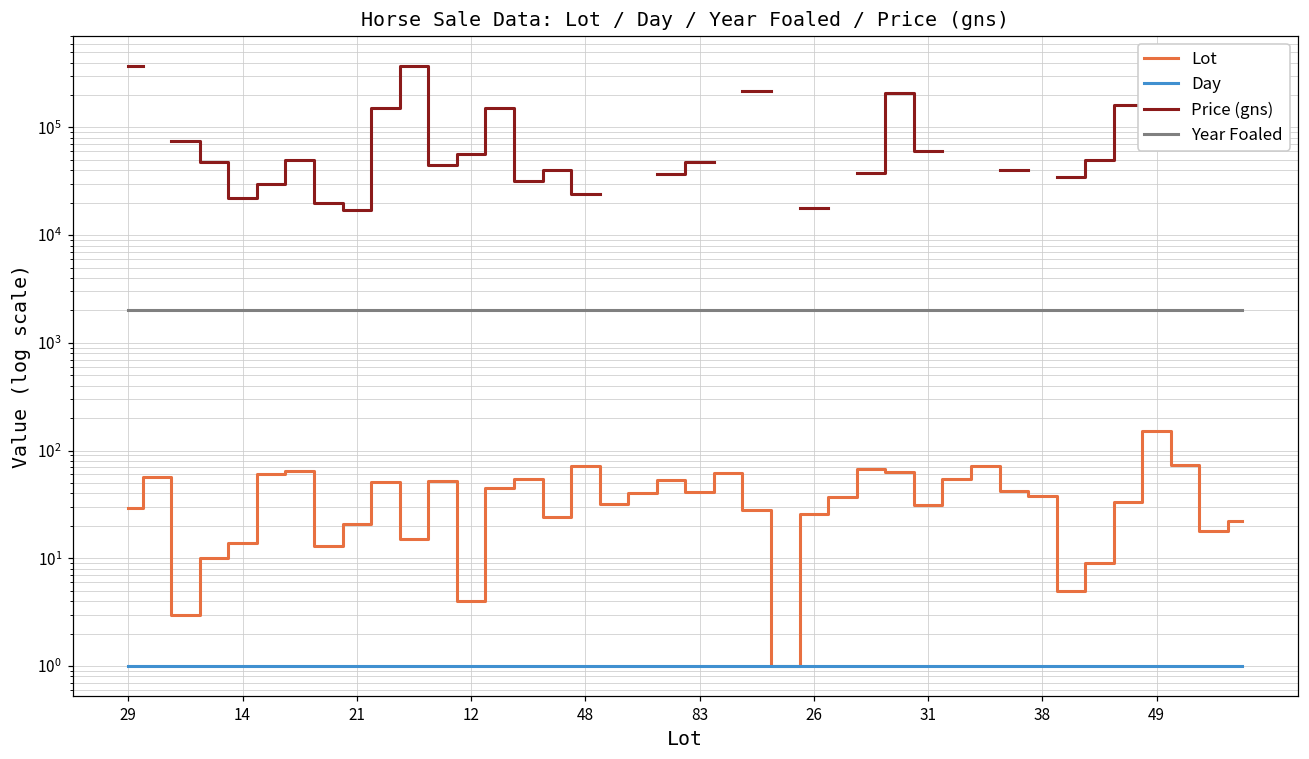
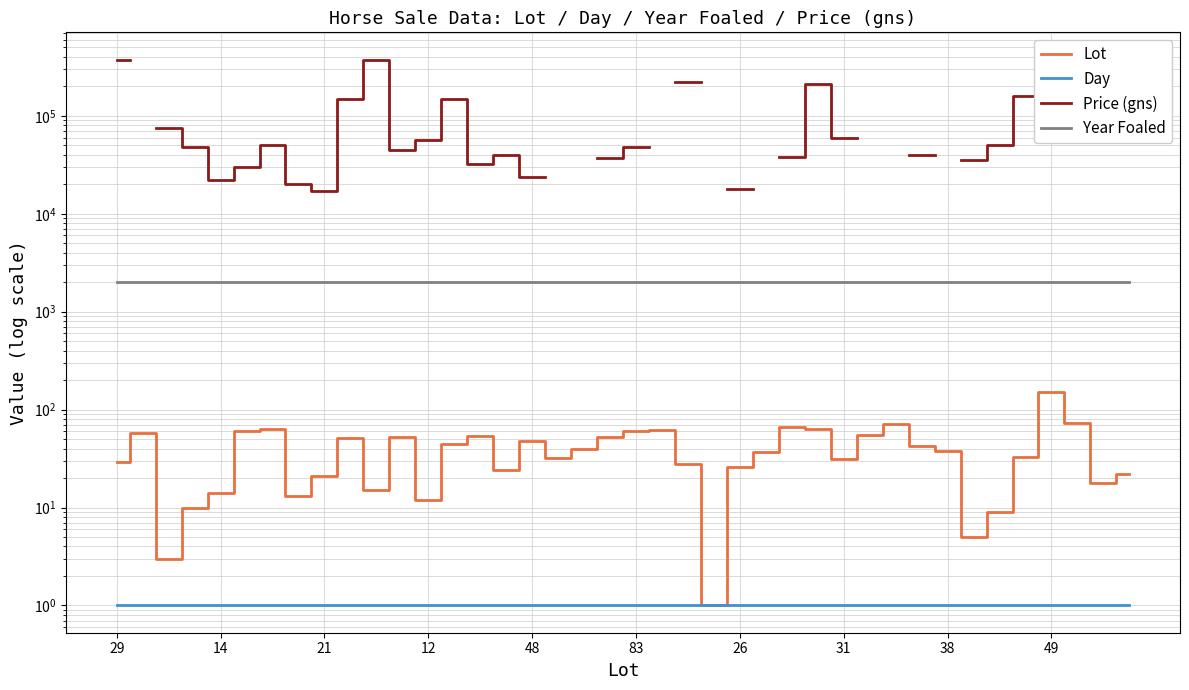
  {
    "Lot": {
-     "12": 4,
-     "48": 70,
-     "83": 41,
+     "12": 12,
+     "48": 50,
+     "83": 60,
      "49": 150
    },
    "Day": {
      "12": 1,
      "48": 1,
      "83": 1,
      "49": 1
    },
    "Price (gns)": {
      "29": 380000,
      "21": 17000,
      "12": 60000,
      "48": 24000,
      "83": 50000
    },
    "Year Foaled": {
      "12": 2000,
      "48": 2000,
      "83": 2000,
      "49": 2000
    }
  }
